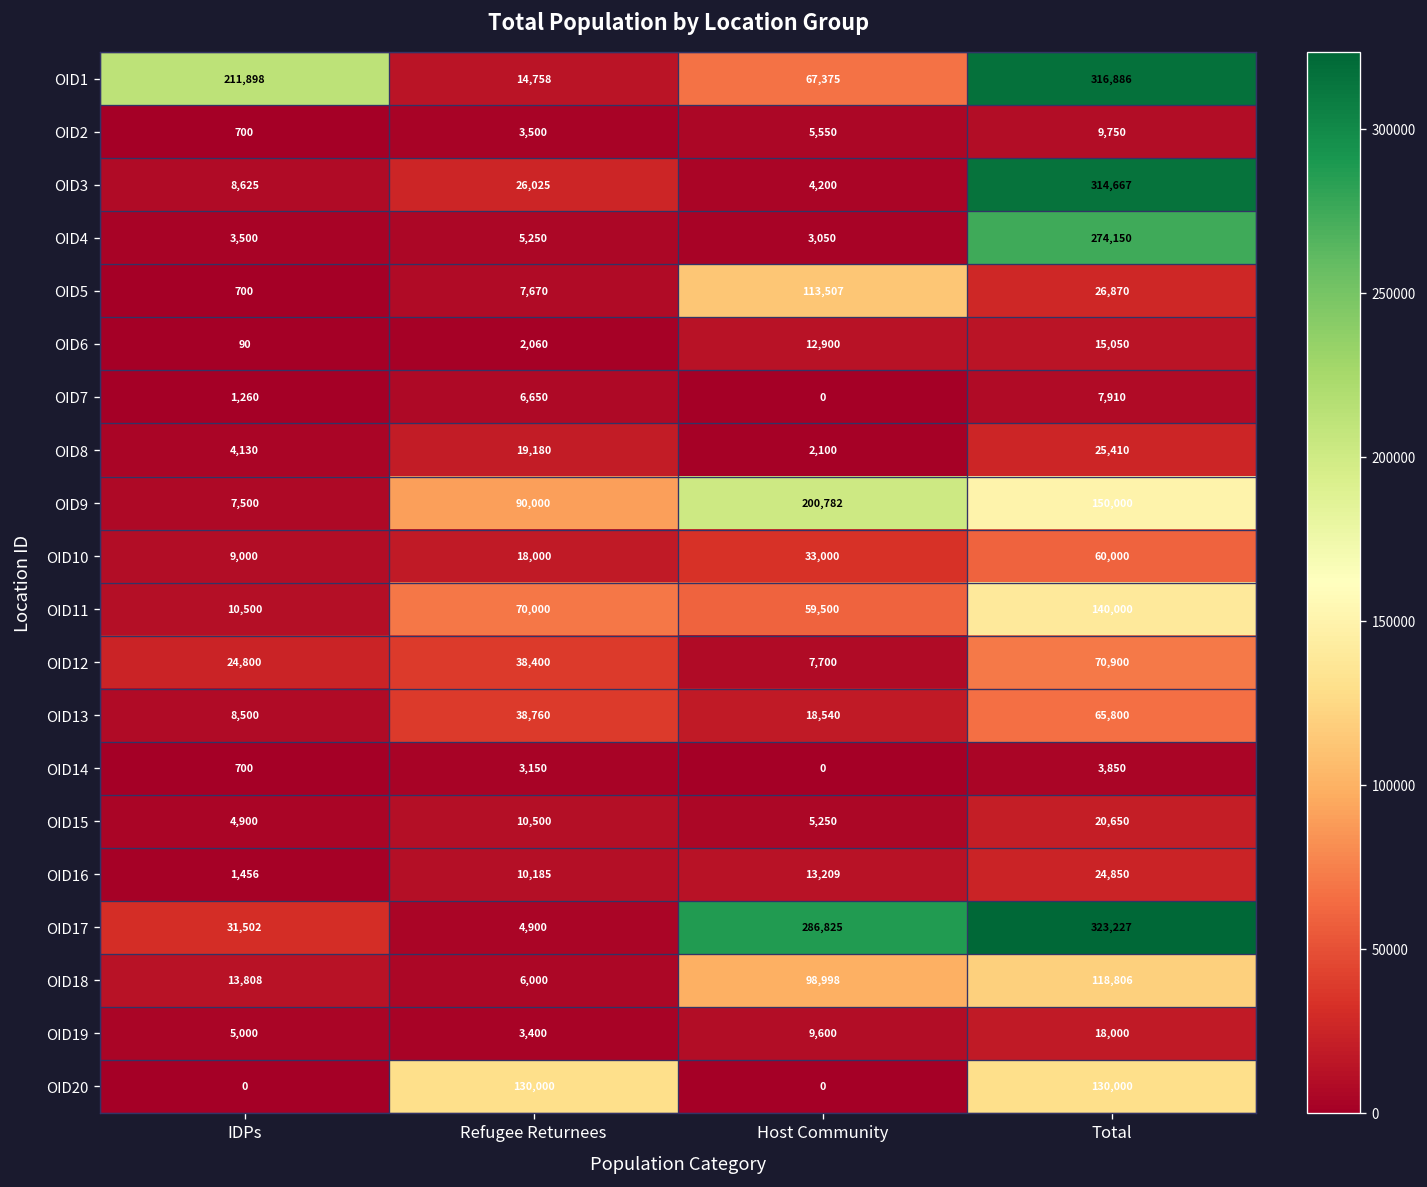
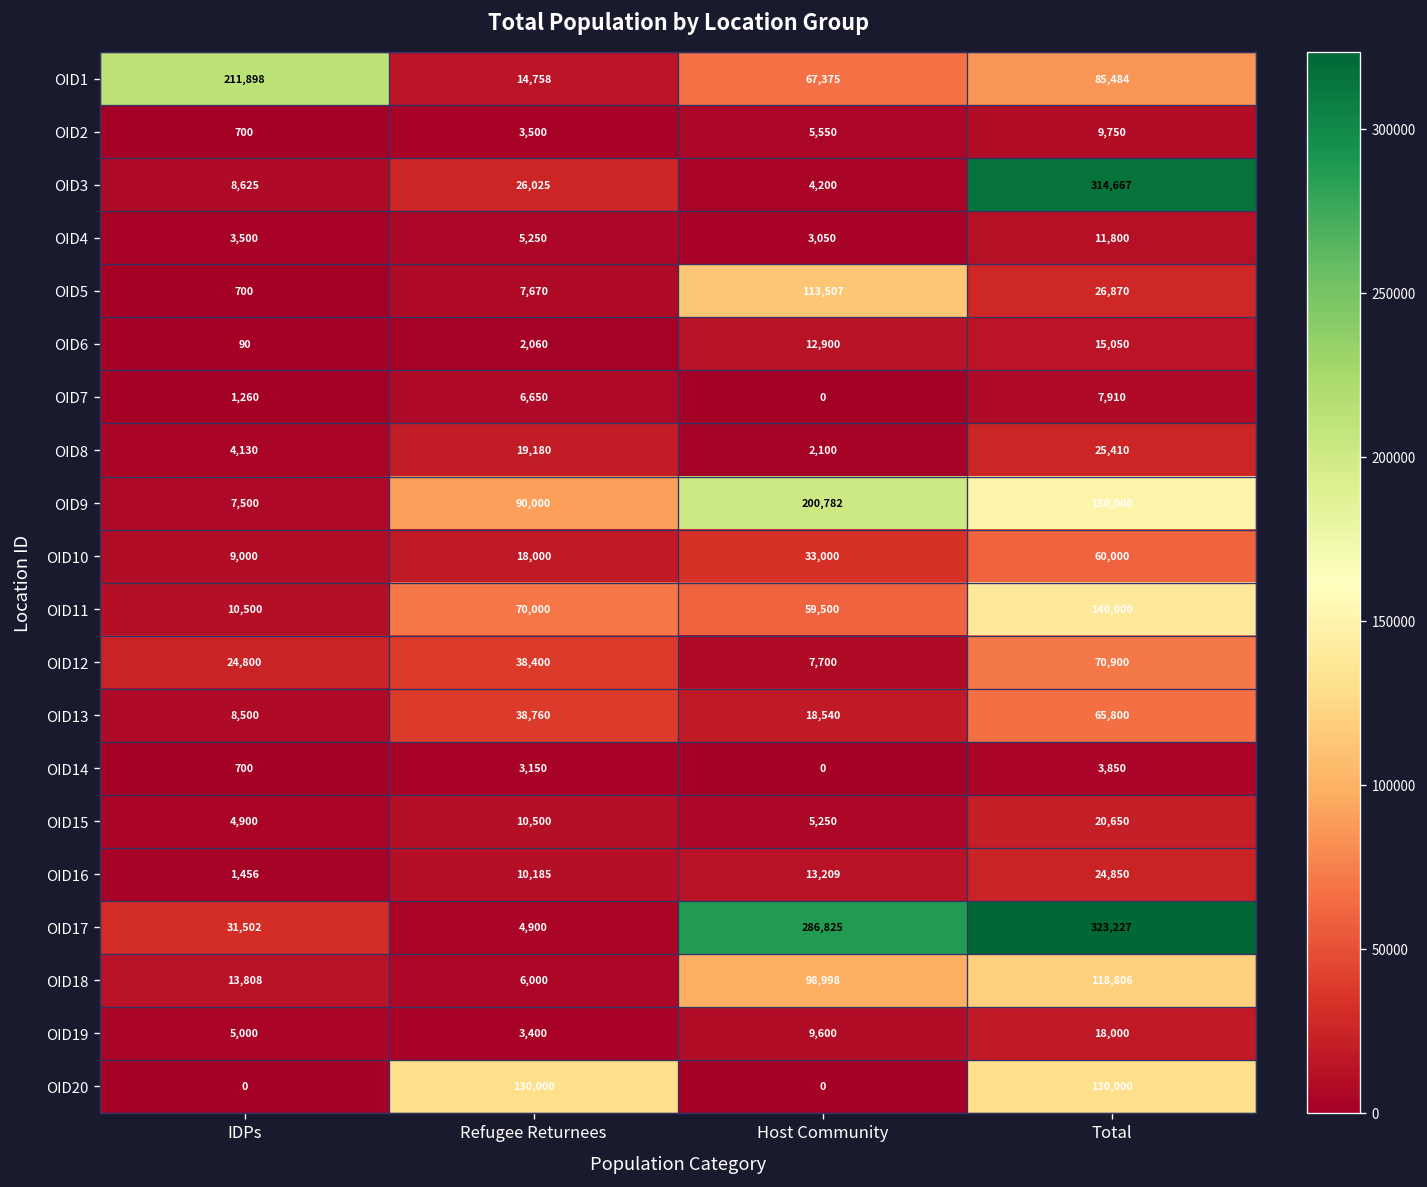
  {
    "OID1": {
      "IDPs": "211,898",
      "Refugee Returnees": "14,758",
      "Host Community": "67,375",
-     "Total": "316,886"
+     "Total": "85,484"
    },
    "OID2": {
      "IDPs": "700",
      "Refugee Returnees": "3,500",
      "Host Community": "5,550",
      "Total": "9,750"
    },
    "OID3": {
      "IDPs": "8,625",
      "Refugee Returnees": "26,025",
      "Host Community": "4,200",
      "Total": "314,667"
    },
    "OID4": {
      "IDPs": "3,500",
      "Refugee Returnees": "5,250",
      "Host Community": "3,050",
-     "Total": "274,150"
+     "Total": "11,800"
    },
    "OID5": {
      "IDPs": "700",
      "Refugee Returnees": "7,670",
      "Host Community": "113,507",
      "Total": "26,870"
    },
    "OID6": {
      "IDPs": "90",
      "Refugee Returnees": "2,060",
      "Host Community": "12,900",
      "Total": "15,050"
    },
    "OID7": {
      "IDPs": "1,260",
      "Refugee Returnees": "6,650",
      "Host Community": "0",
      "Total": "7,910"
    },
    "OID8": {
      "IDPs": "4,130",
      "Refugee Returnees": "19,180",
      "Host Community": "2,100",
      "Total": "25,410"
    },
    "OID9": {
      "IDPs": "7,500",
      "Refugee Returnees": "90,000",
      "Host Community": "200,782",
      "Total": "150,000"
    },
    "OID10": {
      "IDPs": "9,000",
      "Refugee Returnees": "18,000",
      "Host Community": "33,000",
      "Total": "60,000"
    },
    "OID11": {
      "IDPs": "10,500",
      "Refugee Returnees": "70,000",
      "Host Community": "59,500",
      "Total": "140,000"
    },
    "OID12": {
      "IDPs": "24,800",
      "Refugee Returnees": "38,400",
      "Host Community": "7,700",
      "Total": "70,900"
    },
    "OID13": {
      "IDPs": "8,500",
      "Refugee Returnees": "38,760",
      "Host Community": "18,540",
      "Total": "65,800"
    },
    "OID14": {
      "IDPs": "700",
      "Refugee Returnees": "3,150",
      "Host Community": "0",
      "Total": "3,850"
    },
    "OID15": {
      "IDPs": "4,900",
      "Refugee Returnees": "10,500",
      "Host Community": "5,250",
      "Total": "20,650"
    },
    "OID16": {
      "IDPs": "1,456",
      "Refugee Returnees": "10,185",
      "Host Community": "13,209",
      "Total": "24,850"
    },
    "OID17": {
      "IDPs": "31,502",
      "Refugee Returnees": "4,900",
      "Host Community": "286,825",
      "Total": "323,227"
    },
    "OID18": {
      "IDPs": "13,808",
      "Refugee Returnees": "6,000",
      "Host Community": "98,998",
      "Total": "118,806"
    },
    "OID19": {
      "IDPs": "5,000",
      "Refugee Returnees": "3,400",
      "Host Community": "9,600",
      "Total": "18,000"
    },
    "OID20": {
      "IDPs": "0",
      "Refugee Returnees": "130,000",
      "Host Community": "0",
      "Total": "130,000"
    }
  }
